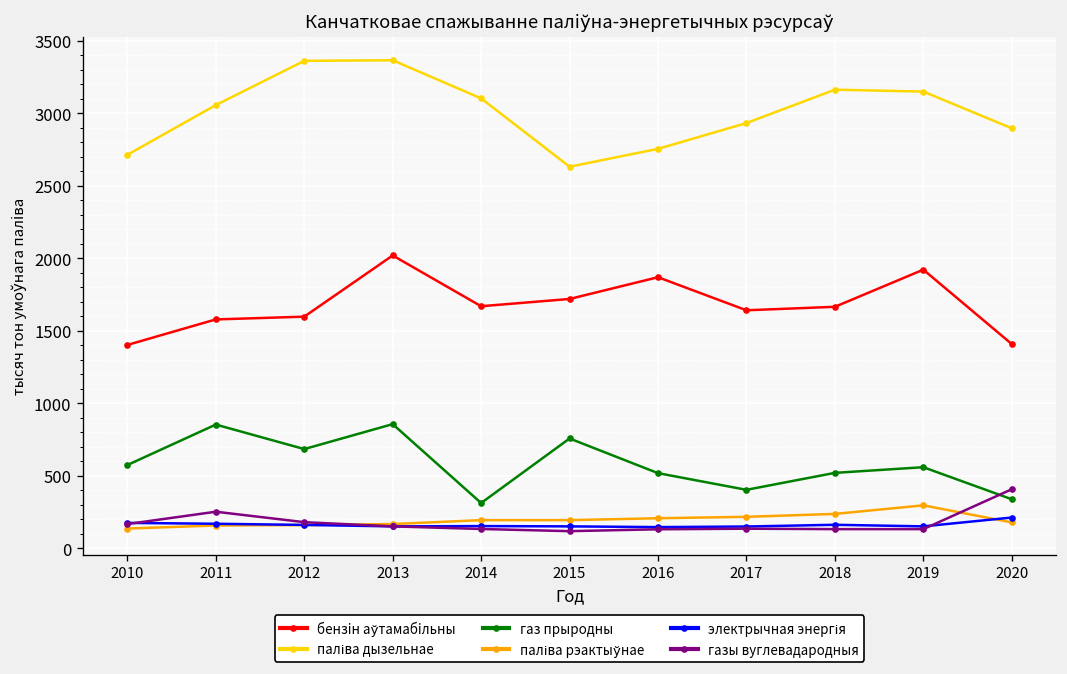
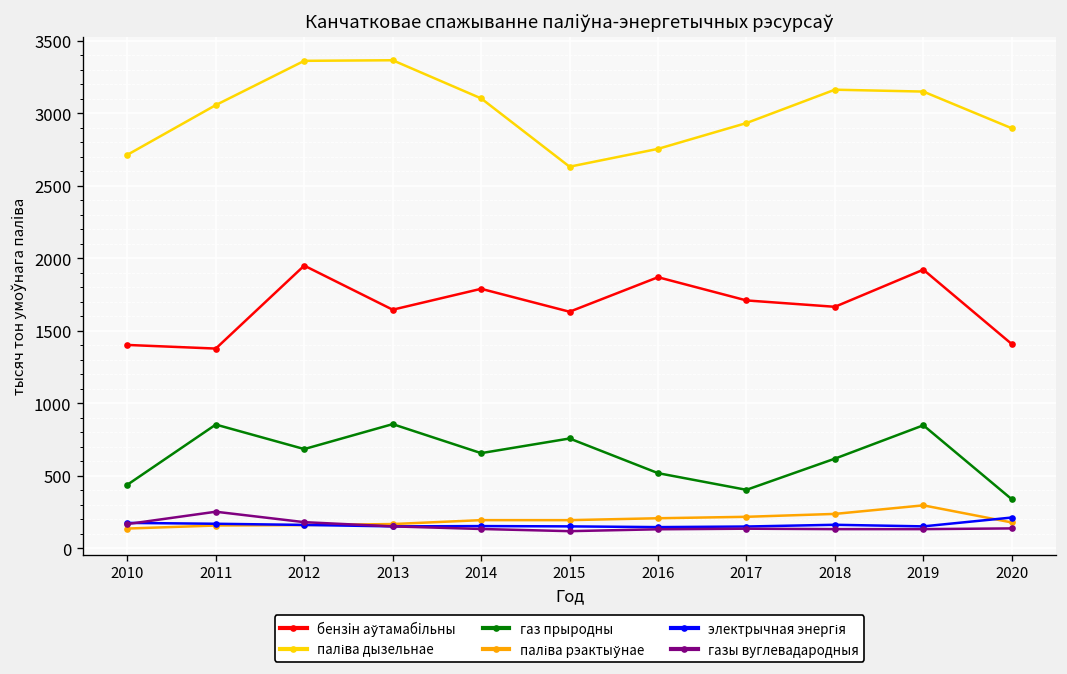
  {
    "бензiн аўтамабiльны": {
      "2010": 1400,
-     "2011": 1580,
-     "2012": 1600,
-     "2013": 2020,
-     "2014": 1670,
-     "2015": 1720,
+     "2011": 1380,
+     "2012": 1950,
+     "2013": 1650,
+     "2014": 1790,
+     "2015": 1630,
      "2016": 1870,
-     "2017": 1640,
+     "2017": 1710,
      "2018": 1670,
      "2019": 1920,
      "2020": 1410
    },
    "газ прыродны": {
-     "2010": 570,
+     "2010": 440,
      "2011": 850,
      "2012": 680,
      "2013": 860,
-     "2014": 310,
+     "2014": 660,
      "2015": 760,
      "2016": 520,
      "2017": 400,
-     "2018": 520,
-     "2019": 560,
+     "2018": 620,
+     "2019": 850,
      "2020": 340
    },
    "электрычная энергія": {
      "2015": 150,
      "2018": 160,
      "2020": 210
    },
    "газы вуглевадародныя": {
      "2011": 250,
      "2015": 120,
      "2018": 130,
-     "2020": 410
+     "2020": 140
    }
  }
